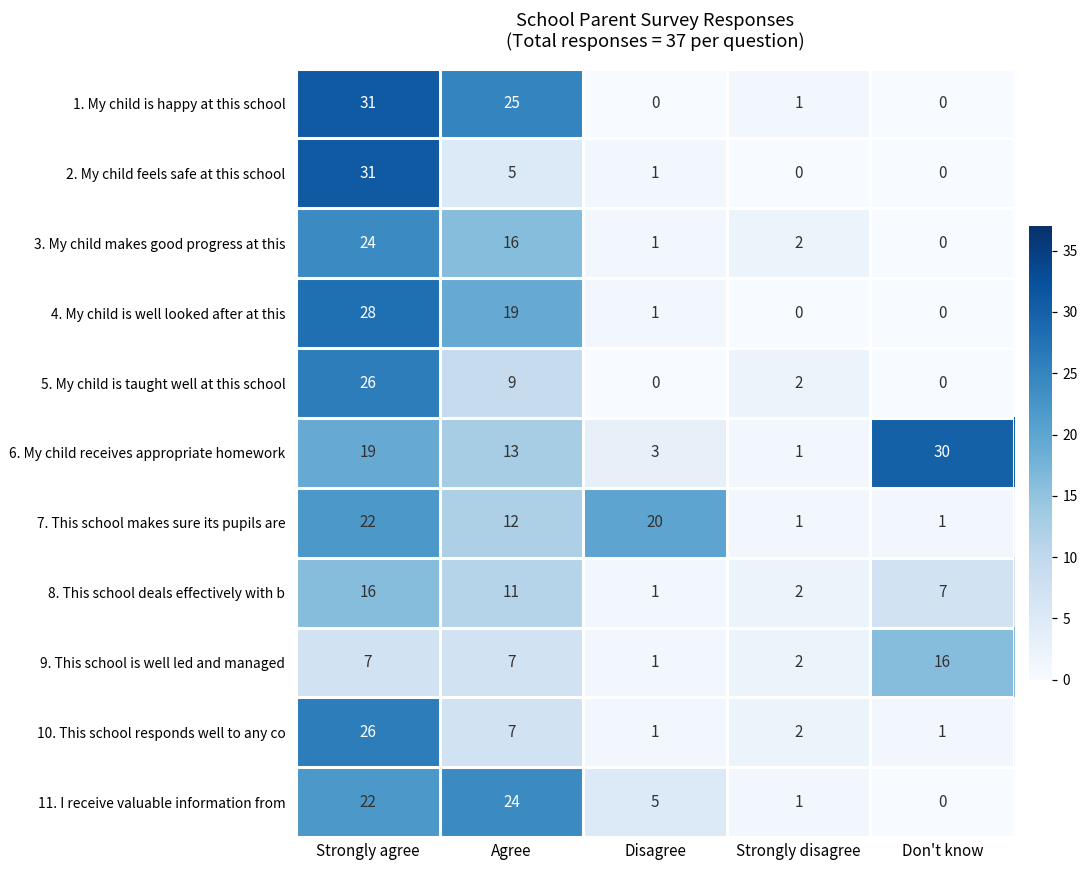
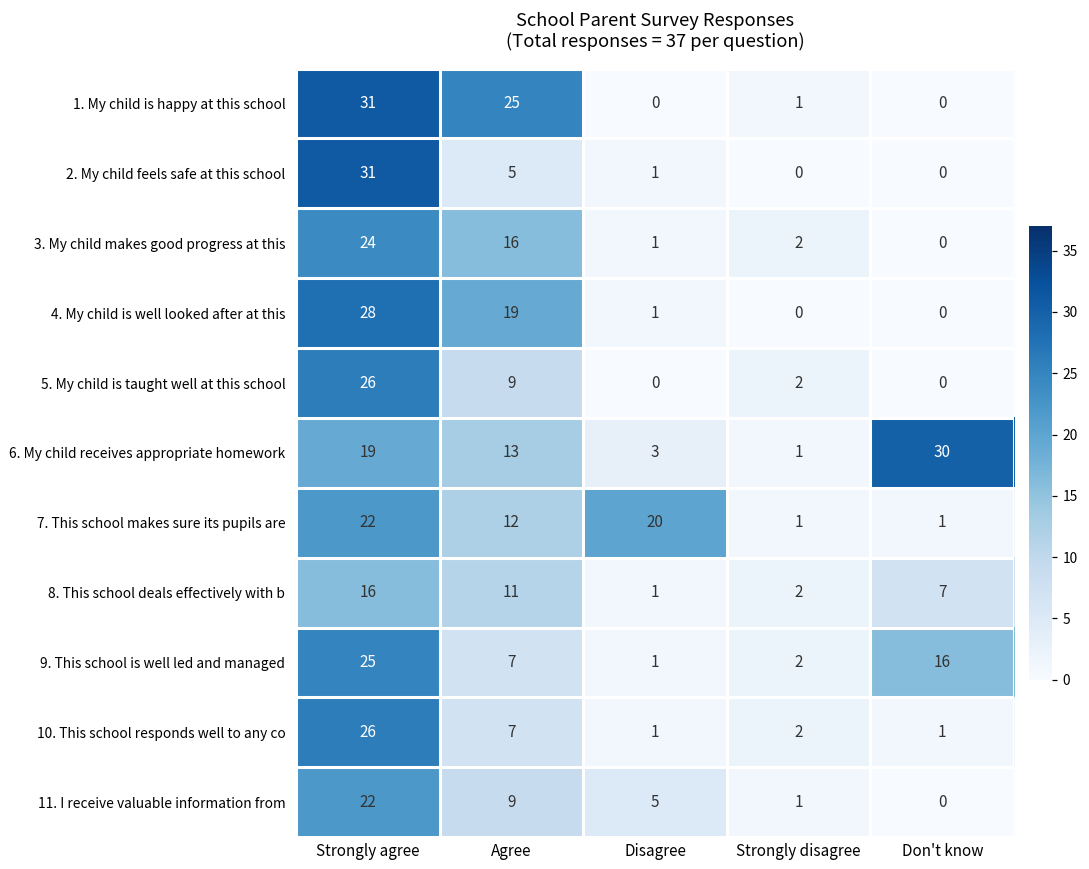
  {
    "1. My child is happy at this school": {
      "Strongly agree": 31,
      "Agree": 25,
      "Disagree": 0,
      "Strongly disagree": 1,
      "Don't know": 0
    },
    "2. My child feels safe at this school": {
      "Strongly agree": 31,
      "Agree": 5,
      "Disagree": 1,
      "Strongly disagree": 0,
      "Don't know": 0
    },
    "3. My child makes good progress at this": {
      "Strongly agree": 24,
      "Agree": 16,
      "Disagree": 1,
      "Strongly disagree": 2,
      "Don't know": 0
    },
    "4. My child is well looked after at this": {
      "Strongly agree": 28,
      "Agree": 19,
      "Disagree": 1,
      "Strongly disagree": 0,
      "Don't know": 0
    },
    "5. My child is taught well at this school": {
      "Strongly agree": 26,
      "Agree": 9,
      "Disagree": 0,
      "Strongly disagree": 2,
      "Don't know": 0
    },
    "6. My child receives appropriate homework": {
      "Strongly agree": 19,
      "Agree": 13,
      "Disagree": 3,
      "Strongly disagree": 1,
      "Don't know": 30
    },
    "7. This school makes sure its pupils are": {
      "Strongly agree": 22,
      "Agree": 12,
      "Disagree": 20,
      "Strongly disagree": 1,
      "Don't know": 1
    },
    "8. This school deals effectively with b": {
      "Strongly agree": 16,
      "Agree": 11,
      "Disagree": 1,
      "Strongly disagree": 2,
      "Don't know": 7
    },
    "9. This school is well led and managed": {
-     "Strongly agree": 7,
+     "Strongly agree": 25,
      "Agree": 7,
      "Disagree": 1,
      "Strongly disagree": 2,
      "Don't know": 16
    },
    "10. This school responds well to any co": {
      "Strongly agree": 26,
      "Agree": 7,
      "Disagree": 1,
      "Strongly disagree": 2,
      "Don't know": 1
    },
    "11. I receive valuable information from": {
      "Strongly agree": 22,
-     "Agree": 24,
+     "Agree": 9,
      "Disagree": 5,
      "Strongly disagree": 1,
      "Don't know": 0
    }
  }
